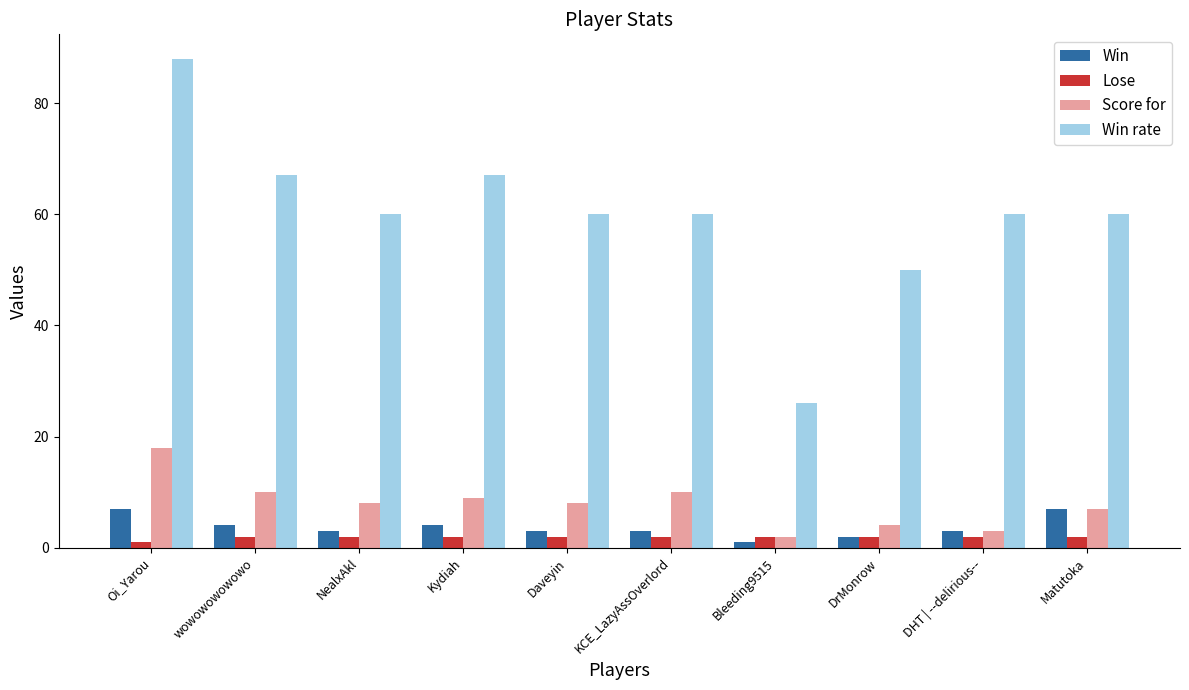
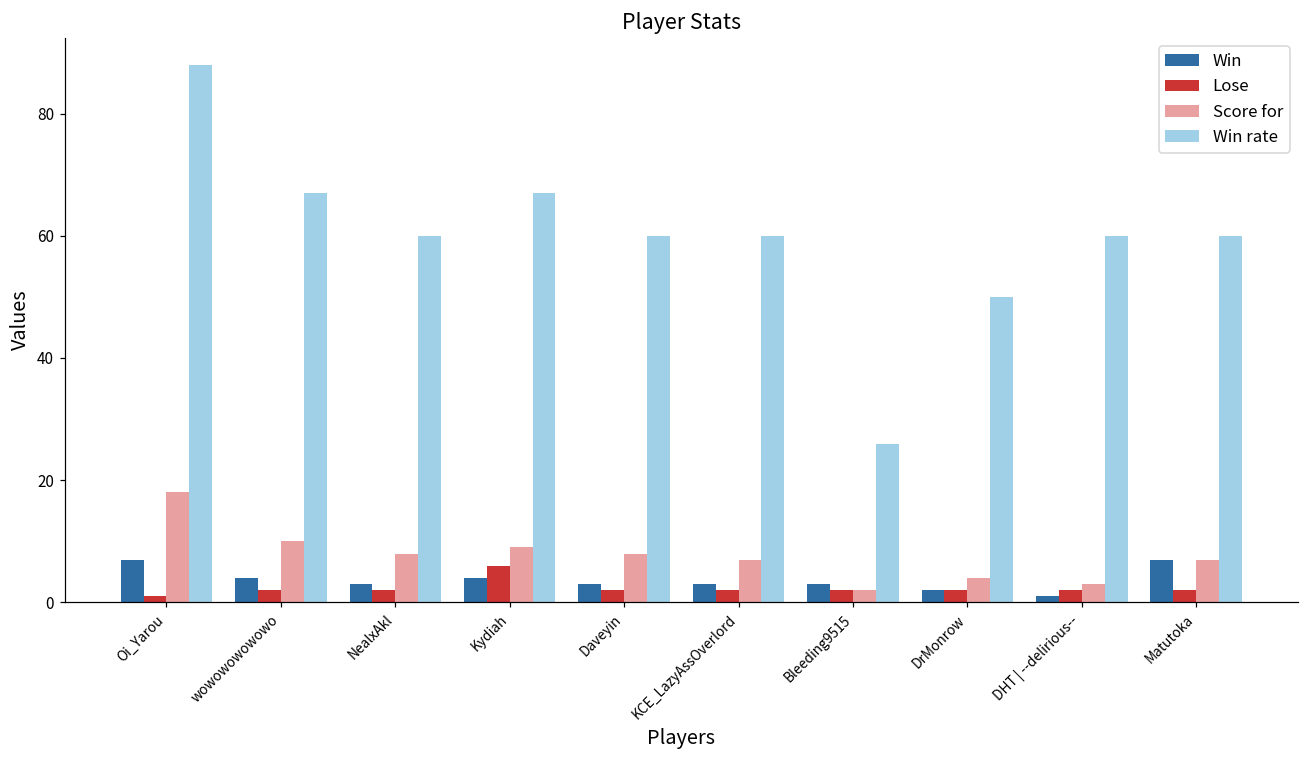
  {
    "Win": {
      "Oi_Yarou": 7,
      "wowowowowowo": 4,
      "NealxAkl": 3,
      "Kydiah": 4,
      "Daveyin": 3,
      "KCE_LazyAssOverlord": 3,
-     "Bleeding9515": 1,
+     "Bleeding9515": 3,
      "DrMonrow": 2,
-     "DHT | --delirious--": 3,
+     "DHT | --delirious--": 1,
      "Matutoka": 7
    },
    "Lose": {
      "Oi_Yarou": 1,
      "wowowowowowo": 2,
      "NealxAkl": 2,
-     "Kydiah": 2,
+     "Kydiah": 6,
      "Daveyin": 2,
      "KCE_LazyAssOverlord": 2,
      "Bleeding9515": 2,
      "DrMonrow": 2,
      "DHT | --delirious--": 2,
      "Matutoka": 2
    },
    "Score for": {
      "Oi_Yarou": 18,
      "wowowowowowo": 10,
      "NealxAkl": 8,
      "Kydiah": 9,
      "Daveyin": 8,
-     "KCE_LazyAssOverlord": 10,
+     "KCE_LazyAssOverlord": 7,
      "Bleeding9515": 2,
      "DrMonrow": 4,
      "DHT | --delirious--": 3,
      "Matutoka": 7
    },
    "Win rate": {
      "Oi_Yarou": 88,
      "wowowowowowo": 67,
      "NealxAkl": 60,
      "Kydiah": 67,
      "Daveyin": 60,
      "KCE_LazyAssOverlord": 60,
      "Bleeding9515": 26,
      "DrMonrow": 50,
      "DHT | --delirious--": 60,
      "Matutoka": 60
    }
  }
